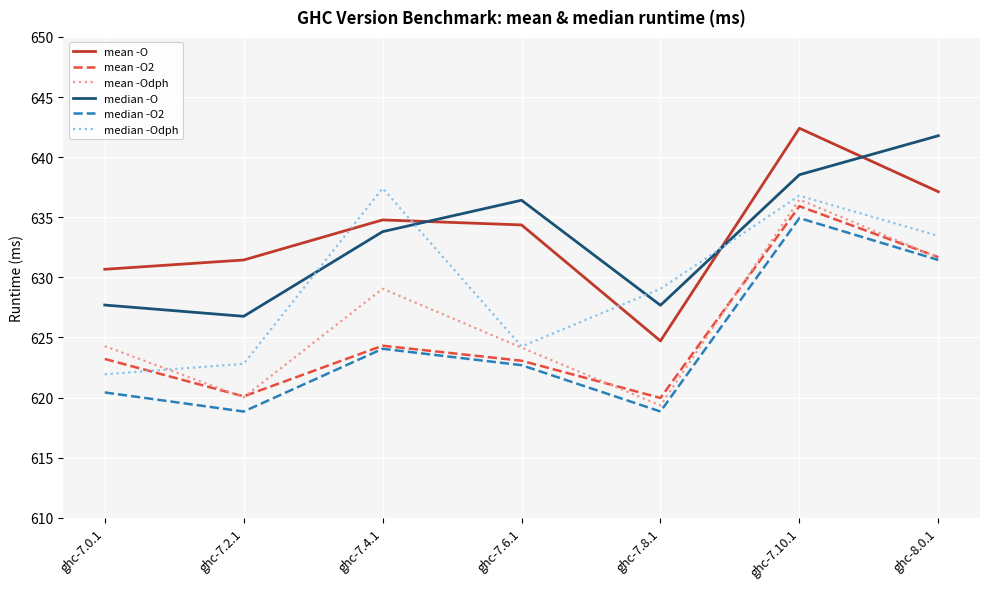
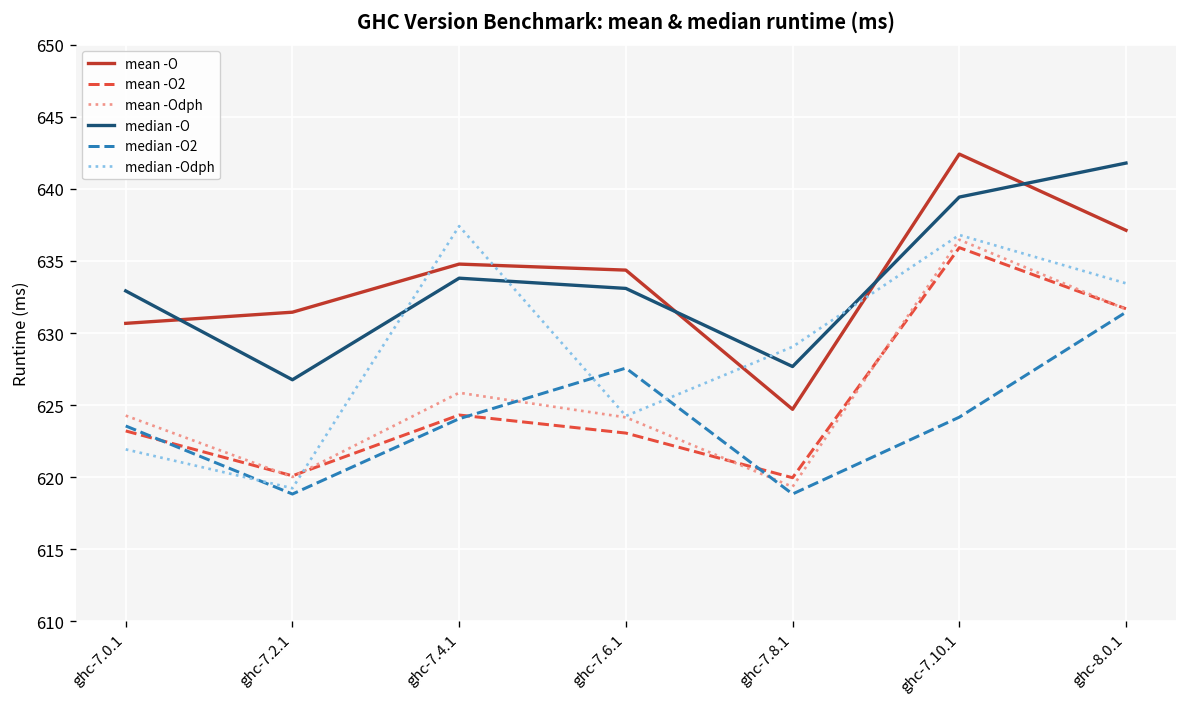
  {
    "mean -Odph": {
      "ghc-7.0.1": 624.3,
-     "ghc-7.4.1": 629.1,
+     "ghc-7.4.1": 625.9,
      "ghc-7.8.1": 619.3,
      "ghc-7.10.1": 636.5
    },
    "median -O": {
-     "ghc-7.0.1": 627.7,
+     "ghc-7.0.1": 632.9,
      "ghc-7.2.1": 626.8,
      "ghc-7.4.1": 633.8,
-     "ghc-7.6.1": 636.4,
+     "ghc-7.6.1": 633.1,
      "ghc-7.8.1": 627.7,
-     "ghc-7.10.1": 638.5,
+     "ghc-7.10.1": 639.4,
      "ghc-8.0.1": 641.8
    },
    "median -O2": {
-     "ghc-7.0.1": 620.4,
+     "ghc-7.0.1": 623.6,
      "ghc-7.2.1": 618.8,
      "ghc-7.4.1": 624.1,
-     "ghc-7.6.1": 622.7,
+     "ghc-7.6.1": 627.6,
      "ghc-7.8.1": 618.8,
-     "ghc-7.10.1": 634.9
+     "ghc-7.10.1": 624.2
    },
    "median -Odph": {
      "ghc-7.0.1": 621.9,
-     "ghc-7.2.1": 622.8,
+     "ghc-7.2.1": 619.2,
      "ghc-7.4.1": 637.4,
      "ghc-7.8.1": 629.0,
      "ghc-7.10.1": 636.8,
      "ghc-8.0.1": 633.4
    }
  }
